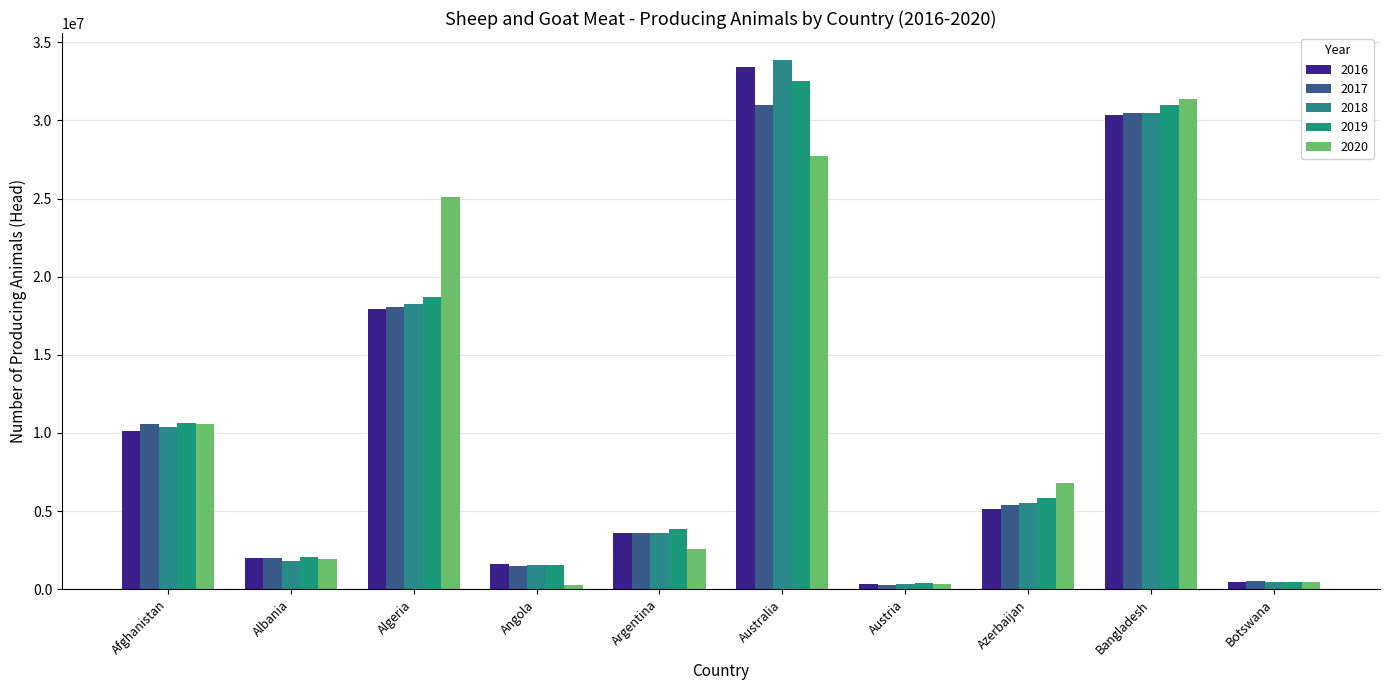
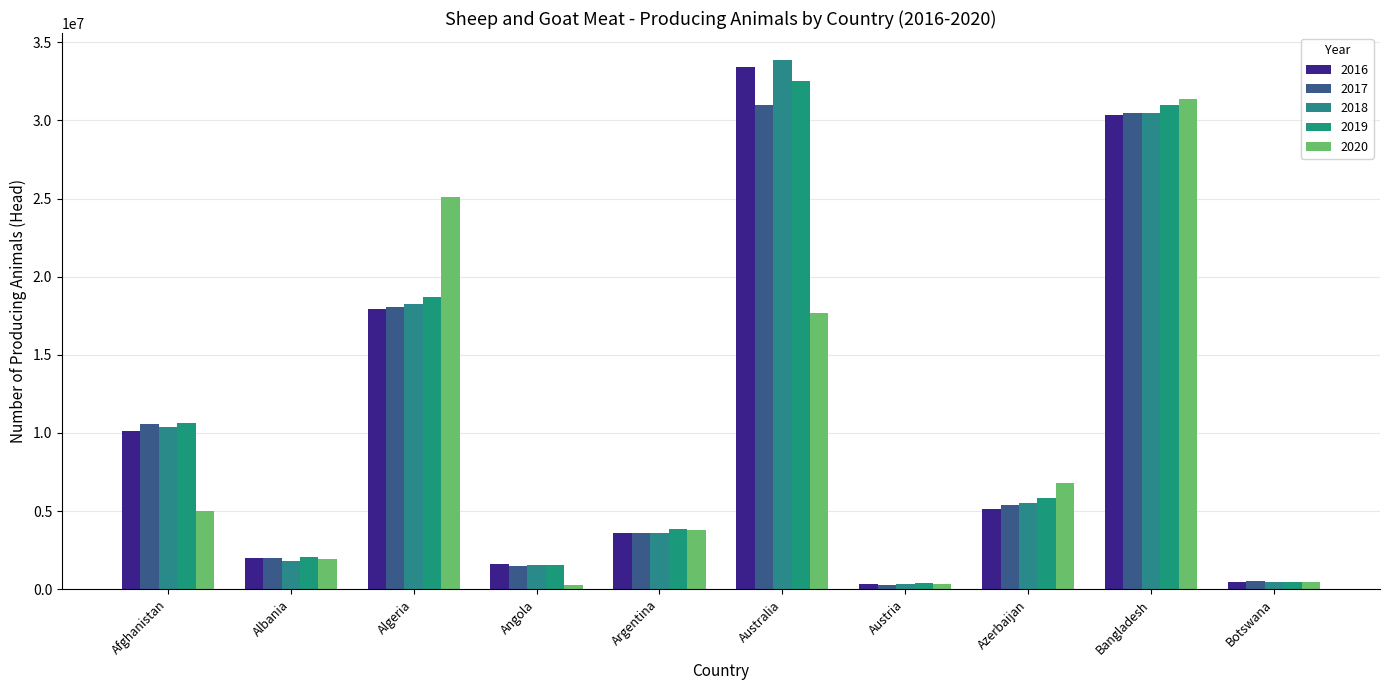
  {
    "2020": {
-     "Afghanistan": 10600000,
+     "Afghanistan": 5000000,
      "Albania": 2000000,
      "Algeria": 25100000,
      "Angola": 300000,
-     "Argentina": 2600000,
-     "Australia": 27700000,
+     "Argentina": 3800000,
+     "Australia": 17700000,
      "Austria": 300000,
      "Azerbaijan": 6800000,
      "Bangladesh": 31400000,
      "Botswana": 400000
    }
  }
